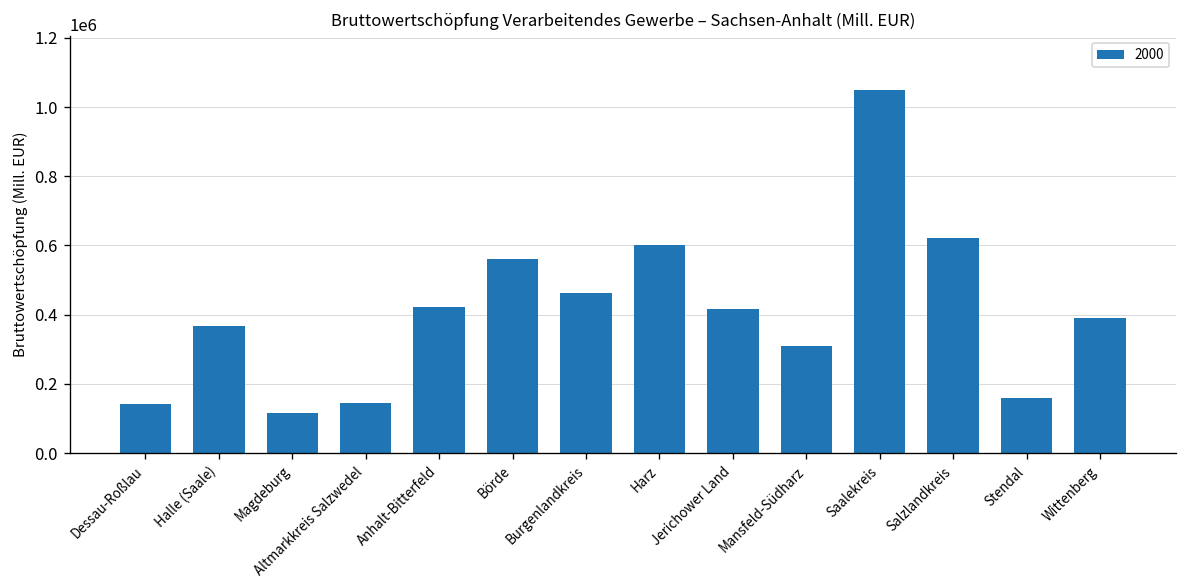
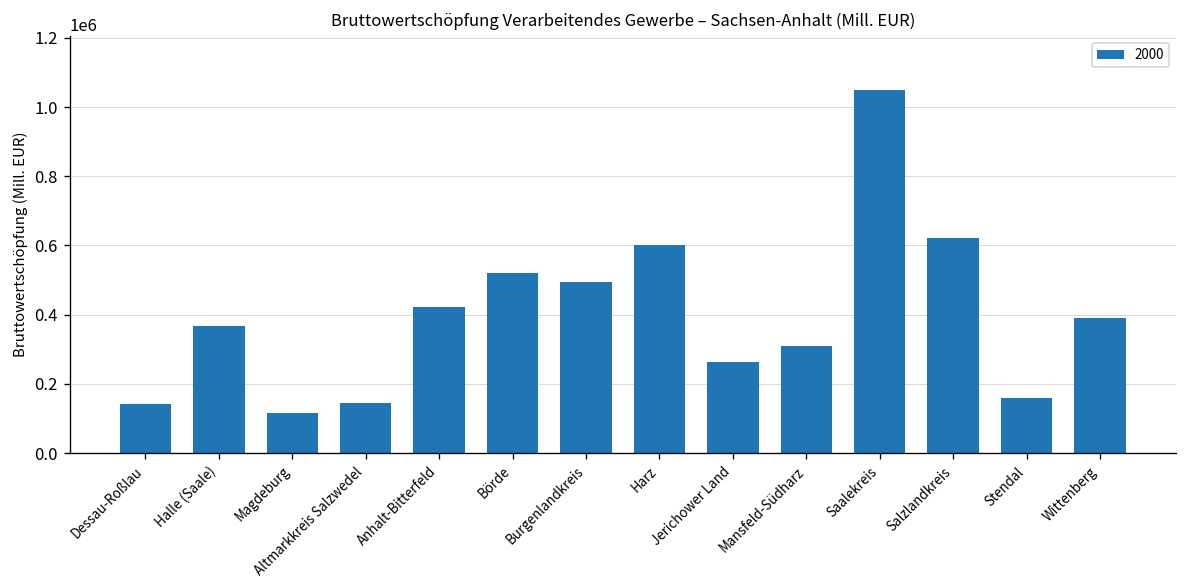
  {
    "Dessau-Roßlau": 140000,
    "Halle (Saale)": 370000,
    "Magdeburg": 120000,
    "Altmarkkreis Salzwedel": 150000,
    "Anhalt-Bitterfeld": 420000,
-   "Börde": 560000,
-   "Burgenlandkreis": 460000,
+   "Börde": 520000,
+   "Burgenlandkreis": 490000,
    "Harz": 600000,
-   "Jerichower Land": 420000,
+   "Jerichower Land": 260000,
    "Mansfeld-Südharz": 310000,
    "Saalekreis": 1050000,
    "Salzlandkreis": 620000,
    "Stendal": 160000,
    "Wittenberg": 390000
  }
